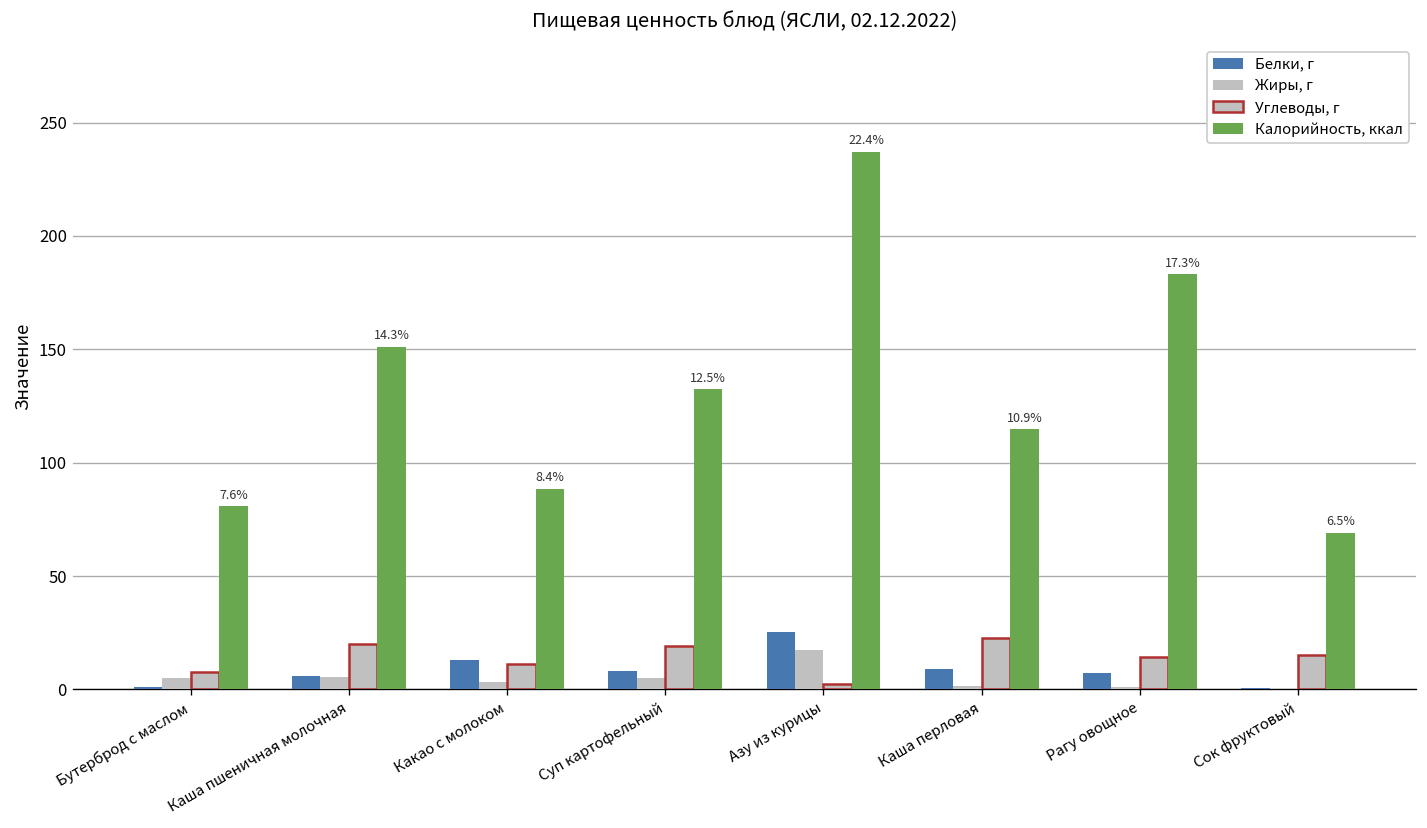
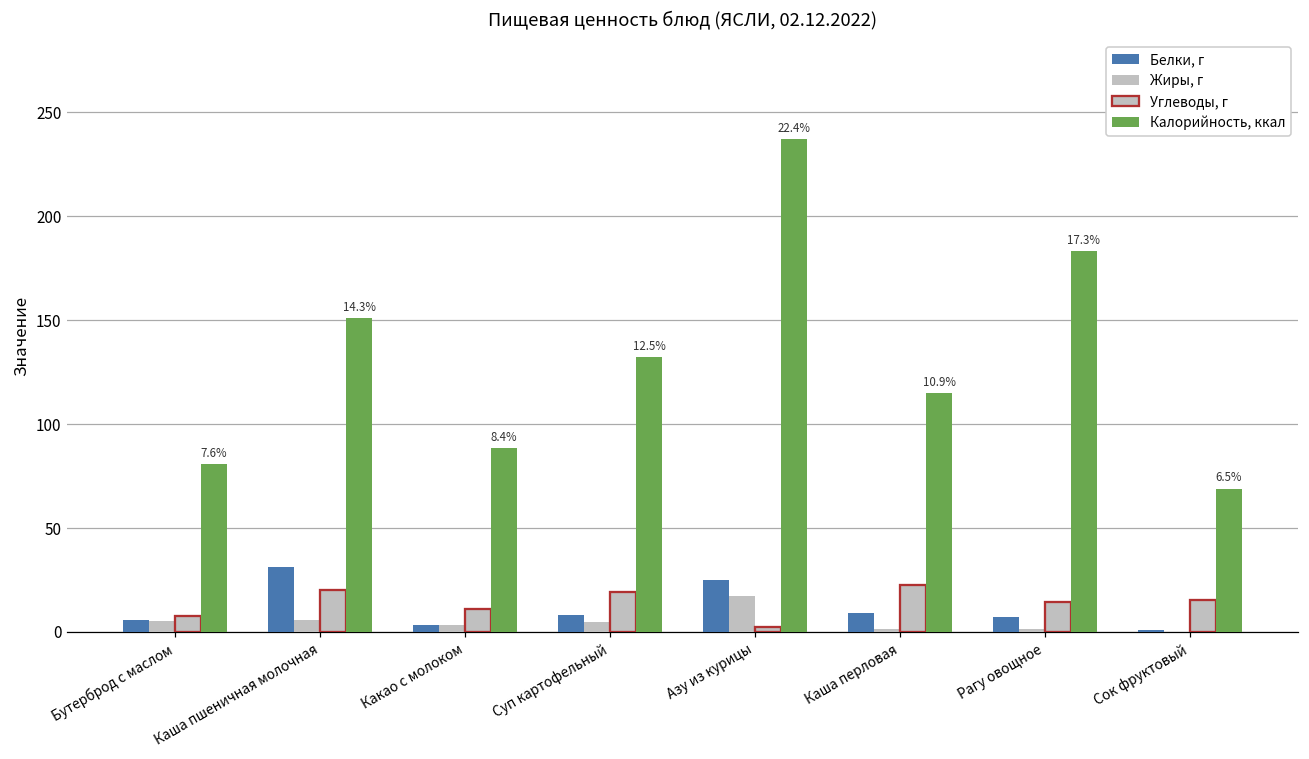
  {
    "Белки, г": {
-     "Бутерброд с маслом": 1,
-     "Каша пшеничная молочная": 6,
-     "Какао с молоком": 13,
+     "Бутерброд с маслом": 6,
+     "Каша пшеничная молочная": 31,
+     "Какао с молоком": 3,
      "Суп картофельный": 8,
      "Азу из курицы": 25,
      "Каша перловая": 9,
      "Рагу овощное": 7
    }
  }
